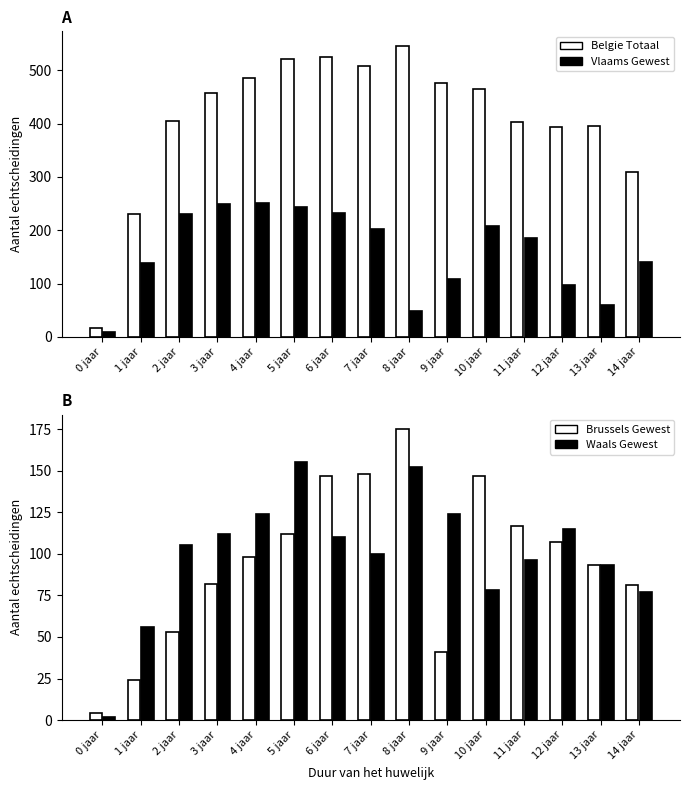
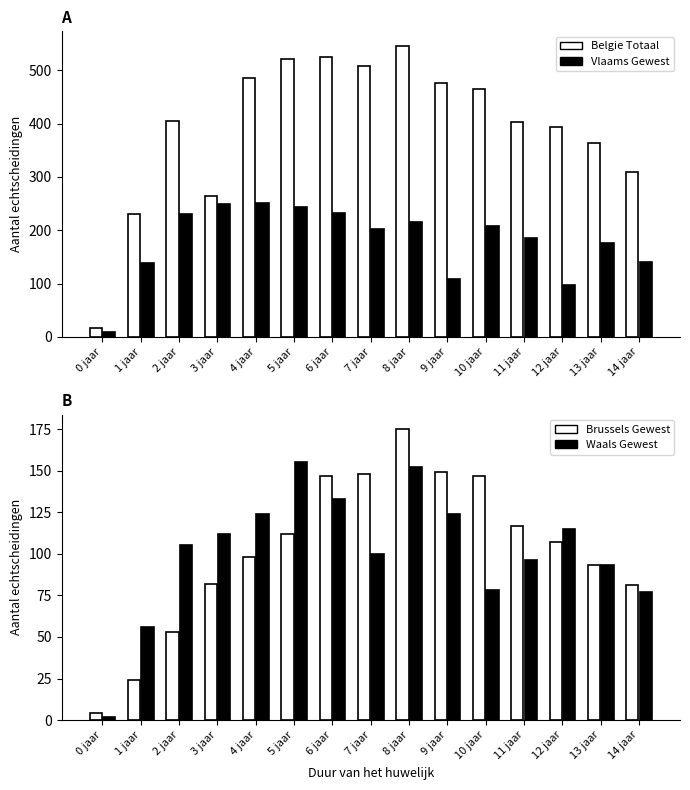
  {
    "A": {
      "Belgie Totaal": {
        "0 jaar": 20,
        "1 jaar": 230,
        "2 jaar": 410,
-       "3 jaar": 460,
+       "3 jaar": 260,
        "4 jaar": 490,
        "5 jaar": 520,
        "6 jaar": 530,
        "7 jaar": 510,
        "8 jaar": 550,
        "9 jaar": 480,
        "10 jaar": 470,
        "11 jaar": 400,
        "12 jaar": 390,
-       "13 jaar": 400,
+       "13 jaar": 360,
        "14 jaar": 310
      },
      "Vlaams Gewest": {
        "0 jaar": 10,
        "1 jaar": 140,
        "2 jaar": 230,
        "3 jaar": 250,
        "4 jaar": 250,
        "5 jaar": 240,
        "6 jaar": 230,
        "7 jaar": 200,
-       "8 jaar": 50,
+       "8 jaar": 220,
        "9 jaar": 110,
        "10 jaar": 210,
        "11 jaar": 190,
        "12 jaar": 100,
-       "13 jaar": 60,
+       "13 jaar": 180,
        "14 jaar": 140
      }
    },
    "B": {
      "Brussels Gewest": {
        "0 jaar": 4,
        "1 jaar": 24,
        "2 jaar": 53,
        "3 jaar": 82,
        "4 jaar": 98,
        "5 jaar": 112,
        "6 jaar": 147,
        "7 jaar": 148,
        "8 jaar": 175,
-       "9 jaar": 41,
+       "9 jaar": 149,
        "10 jaar": 147,
        "11 jaar": 117,
        "12 jaar": 107,
        "13 jaar": 93,
        "14 jaar": 81
      },
      "Waals Gewest": {
        "0 jaar": 2,
        "1 jaar": 56,
        "2 jaar": 105,
        "3 jaar": 112,
        "4 jaar": 124,
        "5 jaar": 155,
-       "6 jaar": 110,
+       "6 jaar": 133,
        "7 jaar": 100,
        "8 jaar": 152,
        "9 jaar": 124,
        "10 jaar": 78,
        "11 jaar": 96,
        "12 jaar": 115,
        "13 jaar": 93,
        "14 jaar": 77
      }
    }
  }
